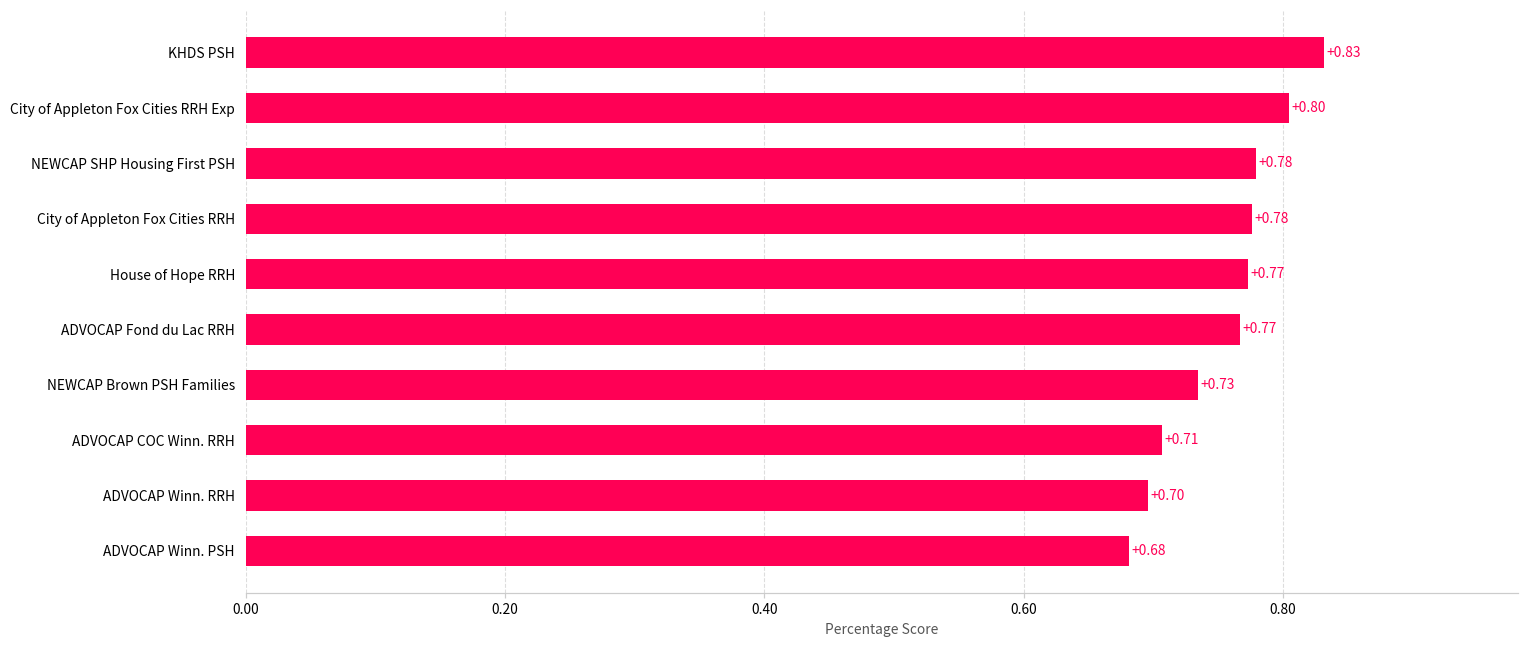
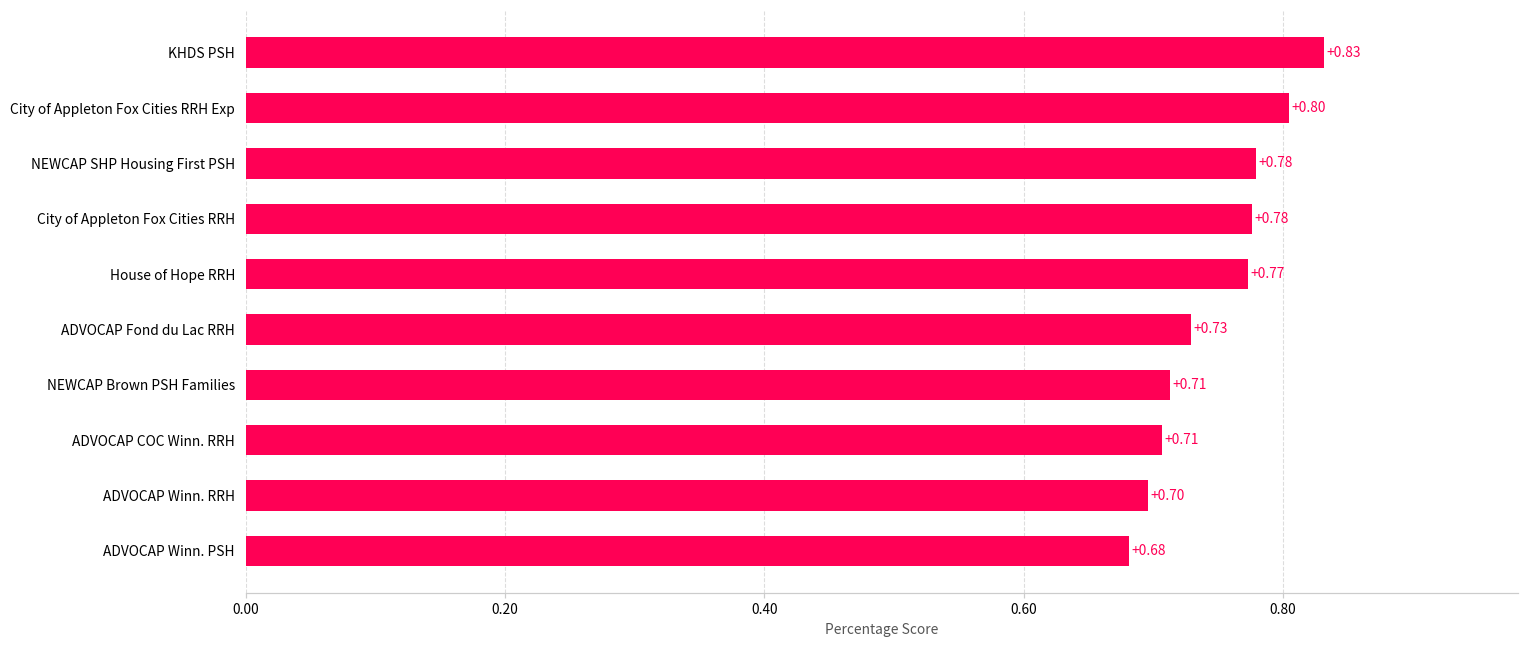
  {
    "KHDS PSH": "+0.83",
    "City of Appleton Fox Cities RRH Exp": "+0.80",
    "NEWCAP SHP Housing First PSH": "+0.78",
    "City of Appleton Fox Cities RRH": "+0.78",
    "House of Hope RRH": "+0.77",
-   "ADVOCAP Fond du Lac RRH": "+0.77",
-   "NEWCAP Brown PSH Families": "+0.73",
+   "ADVOCAP Fond du Lac RRH": "+0.73",
+   "NEWCAP Brown PSH Families": "+0.71",
    "ADVOCAP COC Winn. RRH": "+0.71",
    "ADVOCAP Winn. RRH": "+0.70",
    "ADVOCAP Winn. PSH": "+0.68"
  }
